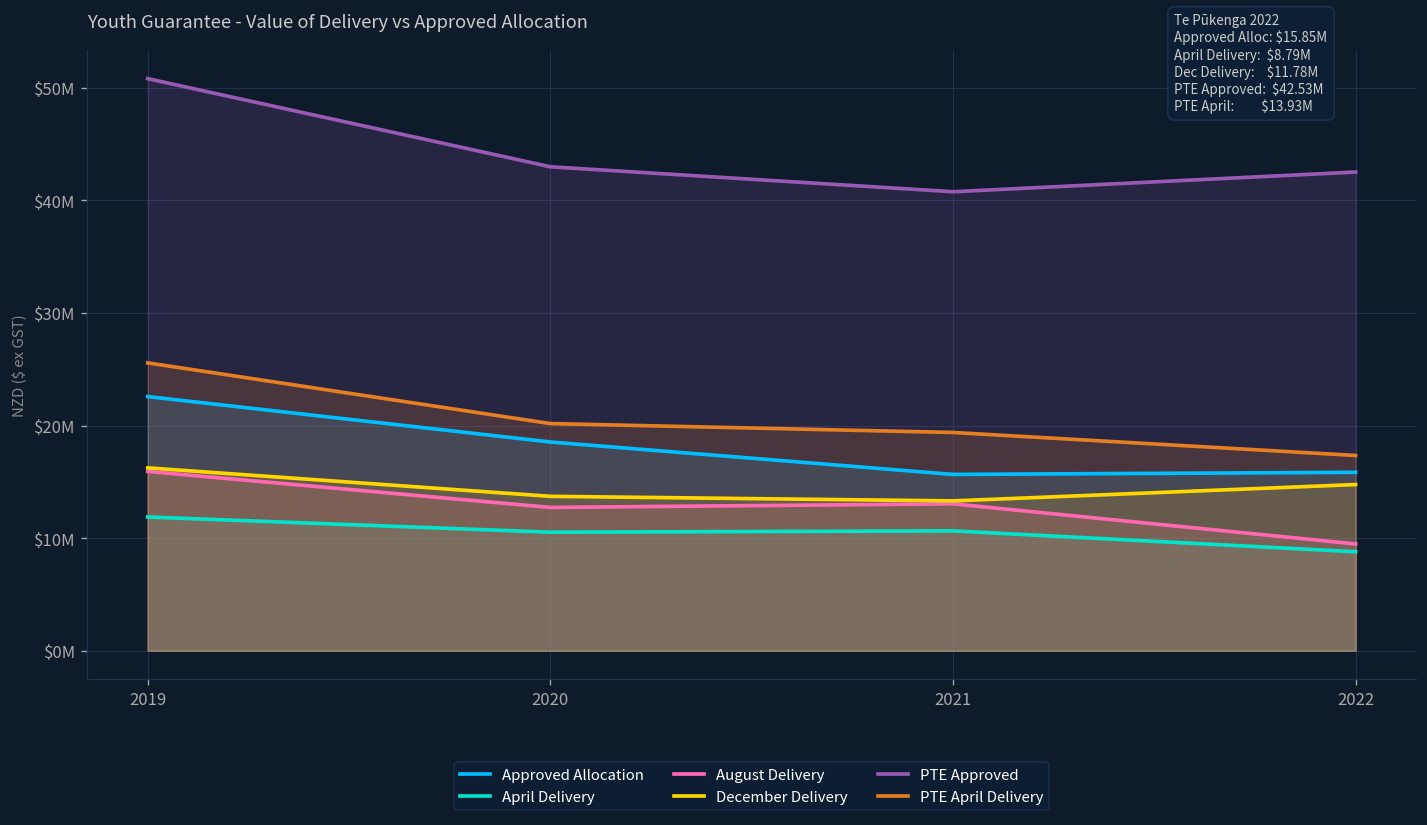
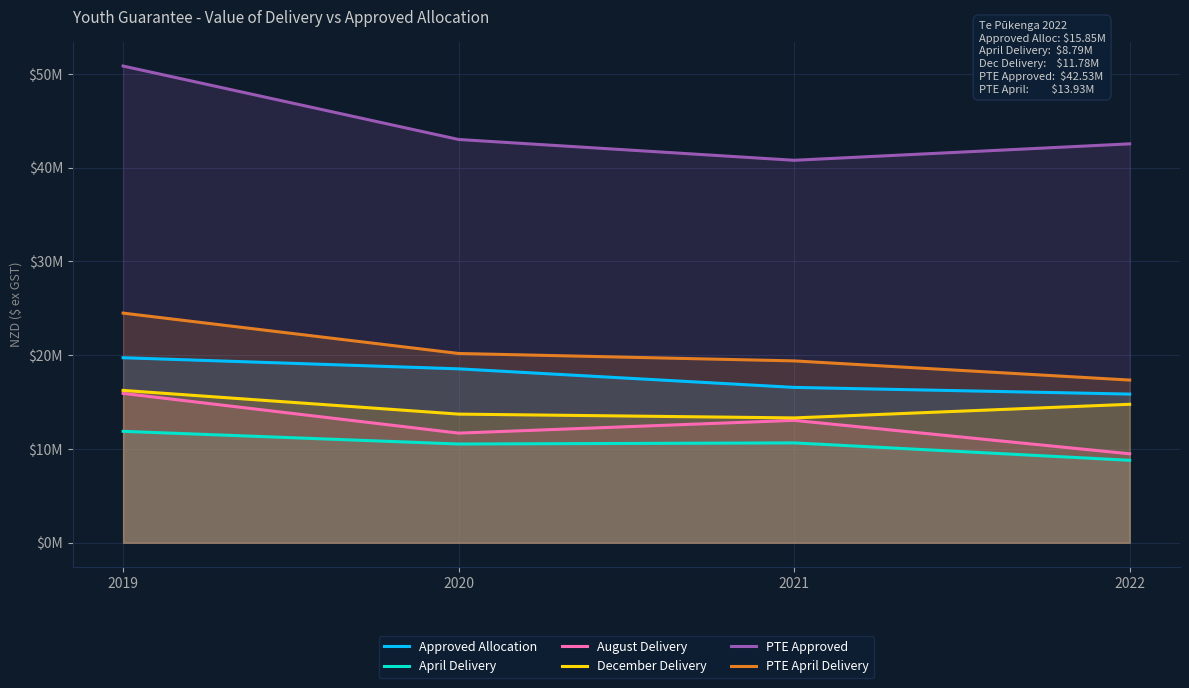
  {
    "Approved Allocation": {
-     "2019": "$23000000",
+     "2019": "$20000000",
      "2020": "$19000000",
-     "2021": "$16000000",
+     "2021": "$17000000",
      "2022": "$16000000"
    },
    "April Delivery": {
      "2019": "$12000000",
      "2020": "$11000000",
      "2021": "$11000000",
      "2022": "$9000000"
    },
    "August Delivery": {
      "2019": "$16000000",
-     "2020": "$13000000",
+     "2020": "$12000000",
      "2022": "$9000000"
    },
    "December Delivery": {
      "2019": "$16000000",
      "2020": "$14000000",
      "2022": "$15000000"
    },
    "PTE Approved": {
      "2019": "$51000000",
      "2020": "$43000000",
      "2021": "$41000000",
      "2022": "$43000000"
    },
    "PTE April Delivery": {
-     "2019": "$26000000",
+     "2019": "$24000000",
      "2020": "$20000000",
      "2021": "$19000000",
      "2022": "$17000000"
    }
  }
